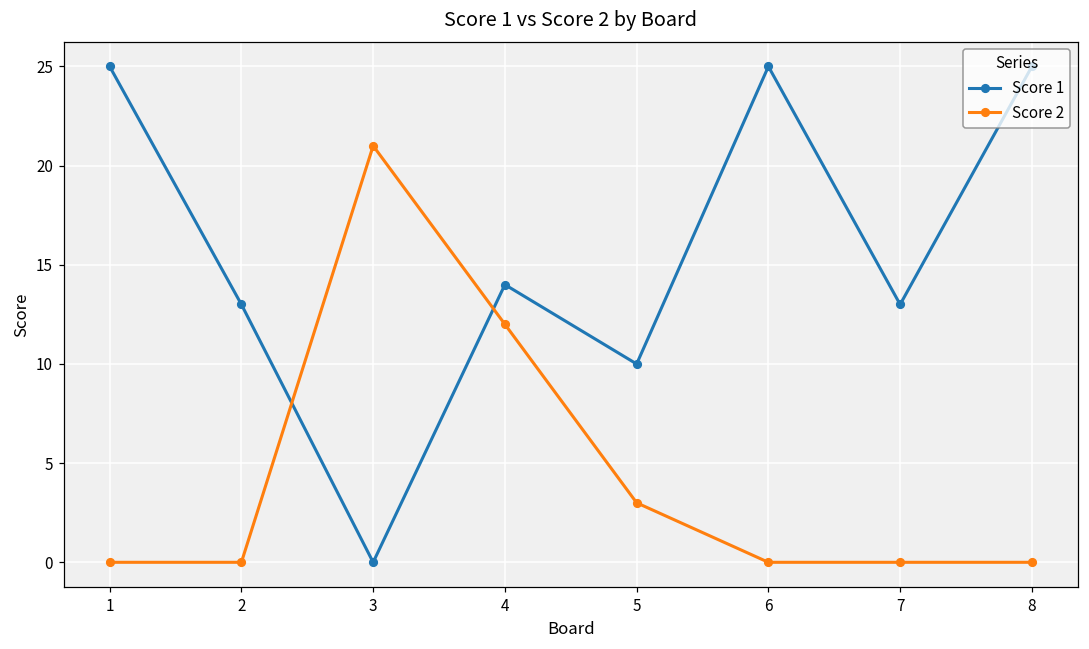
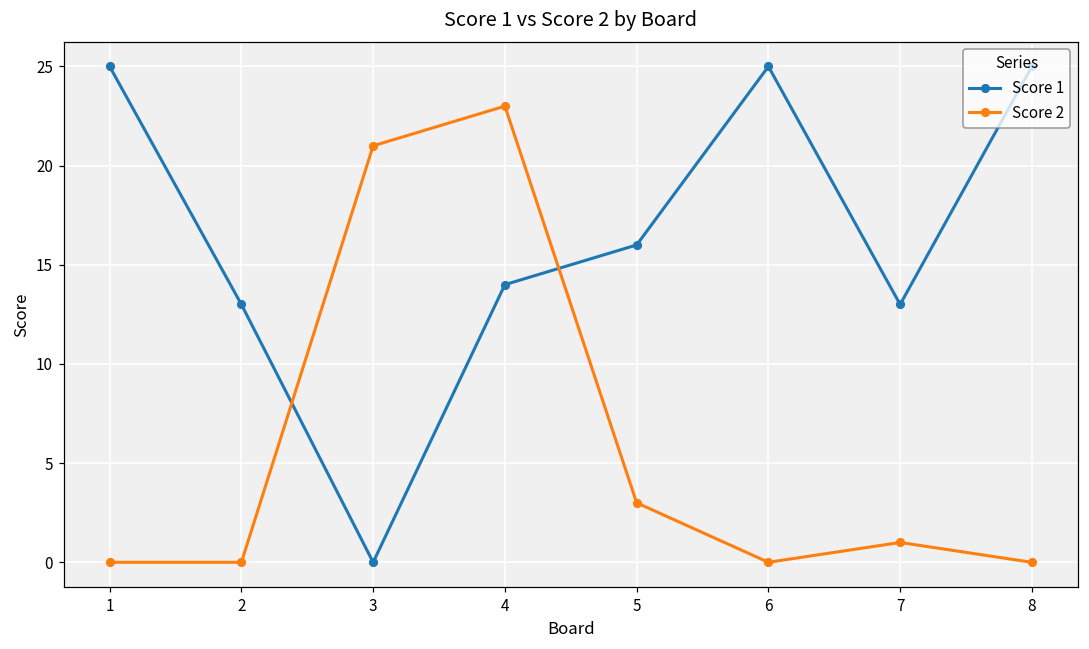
  {
    "Score 1": {
      "1": 25,
      "2": 13,
      "3": 0,
      "4": 14,
-     "5": 10,
+     "5": 16,
      "6": 25,
      "7": 13
    },
    "Score 2": {
      "1": 0,
      "2": 0,
      "3": 21,
-     "4": 12,
+     "4": 23,
      "5": 3,
      "6": 0,
-     "7": 0,
+     "7": 1,
      "8": 0
    }
  }
